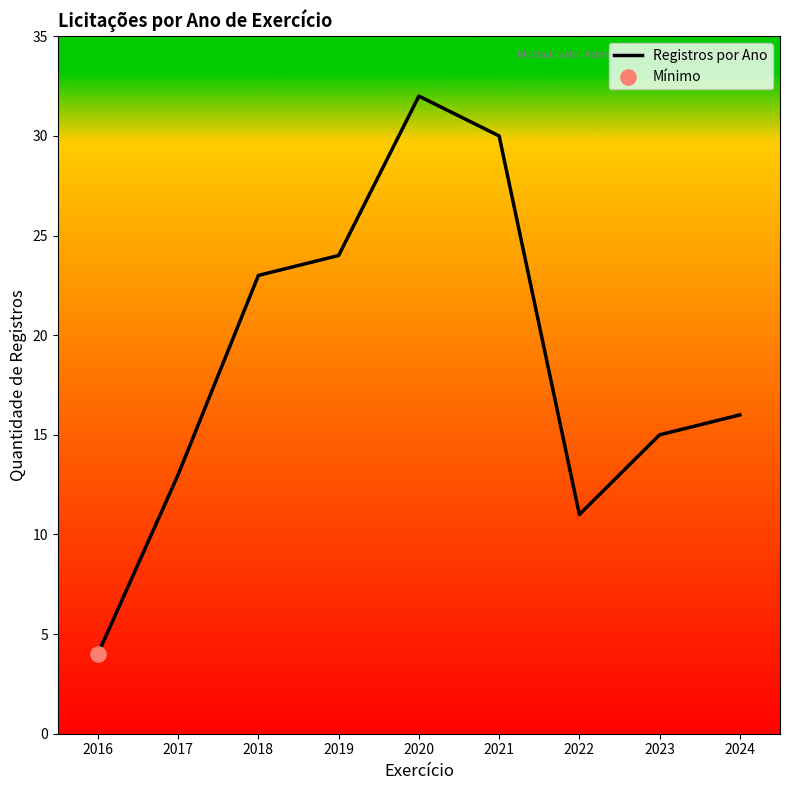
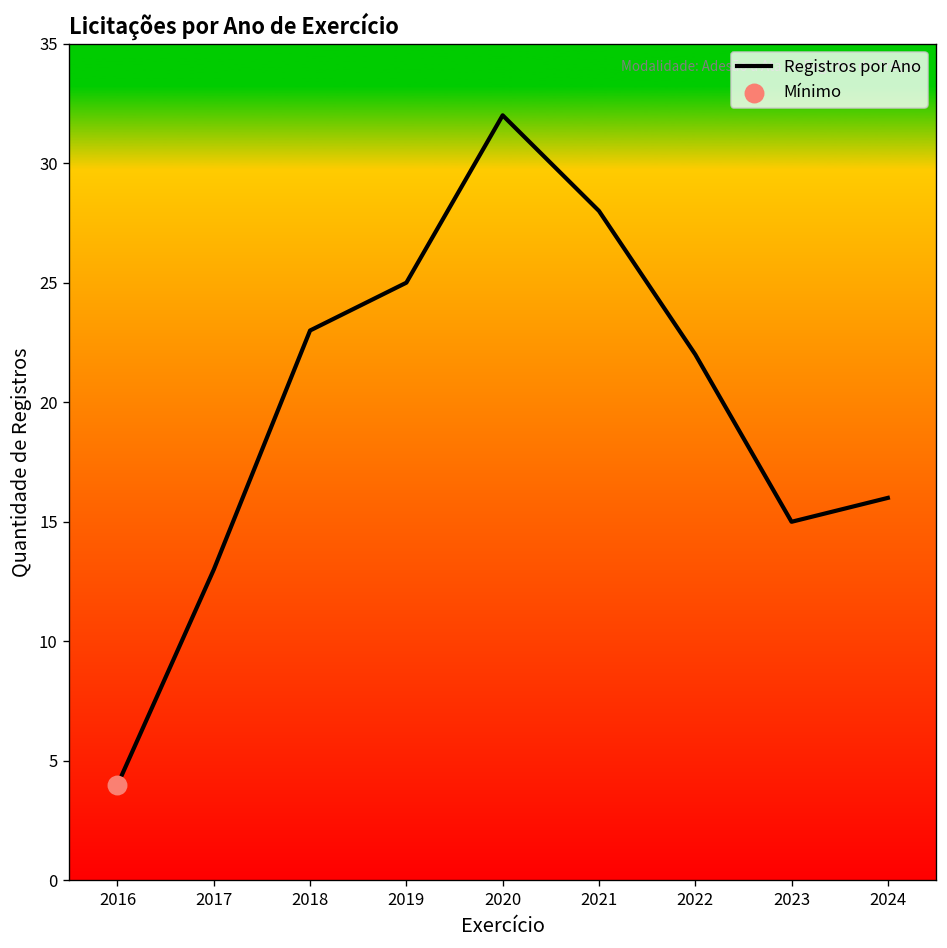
  {
    "Registros por Ano": {
      "2017": 13,
      "2018": 23,
-     "2019": 24,
+     "2019": 25,
      "2020": 32,
-     "2021": 30,
-     "2022": 11,
+     "2021": 28,
+     "2022": 22,
      "2023": 15,
      "2024": 16
    }
  }
